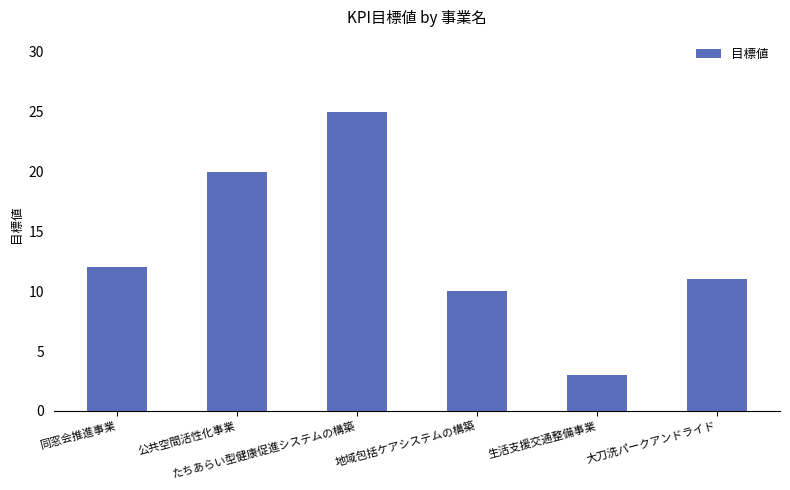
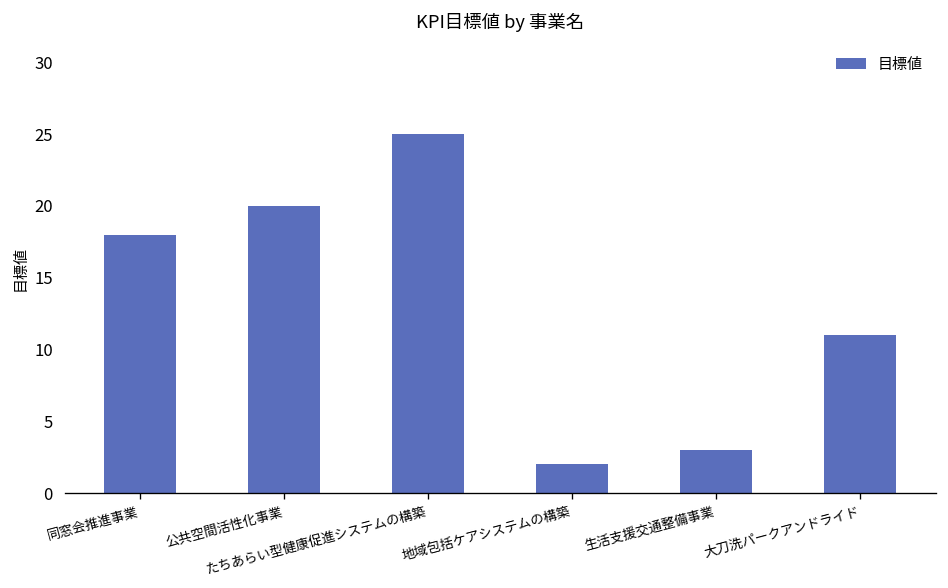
  {
-   "同窓会推進事業": 12,
+   "同窓会推進事業": 18,
    "公共空間活性化事業": 20,
    "たちあらい型健康促進システムの構築": 25,
-   "地域包括ケアシステムの構築": 10,
+   "地域包括ケアシステムの構築": 2,
    "生活支援交通整備事業": 3,
    "大刀洗パークアンドライド": 11
  }
